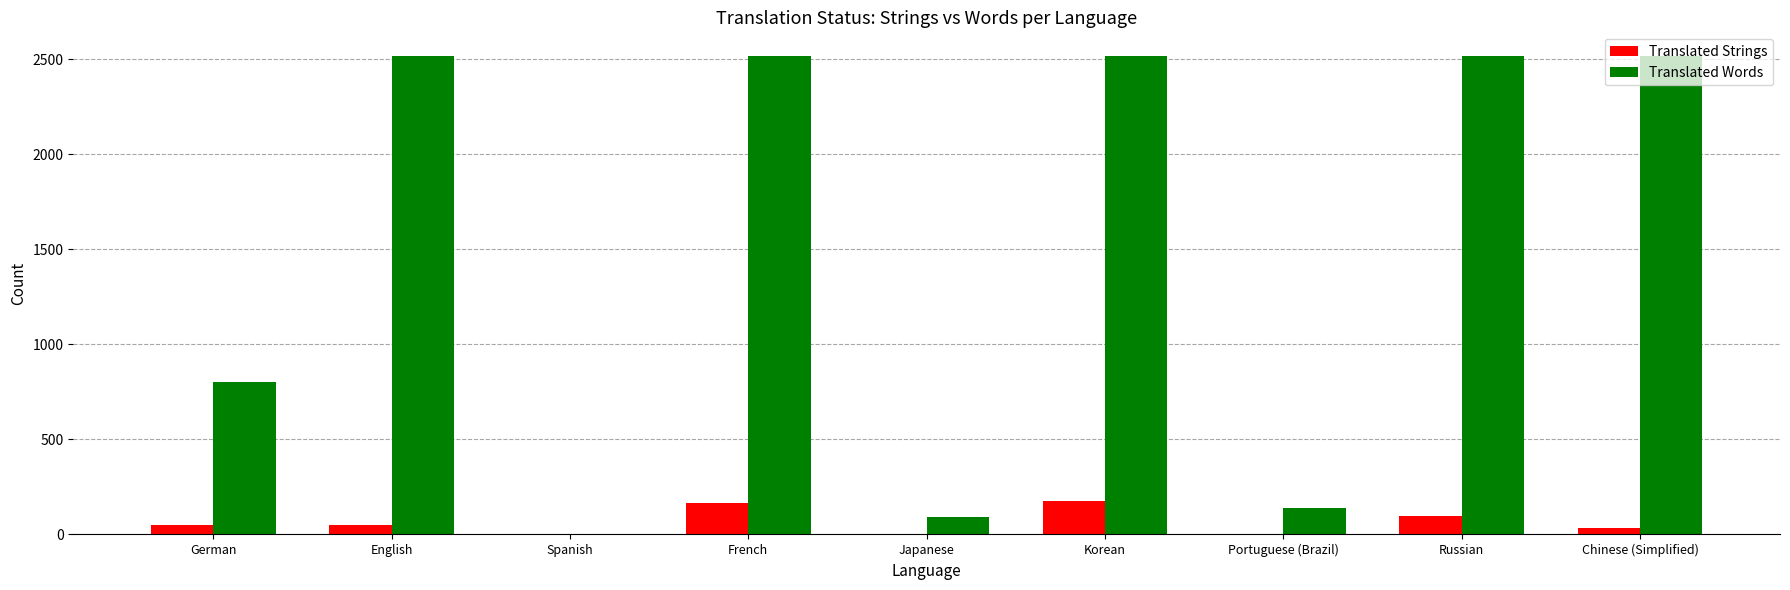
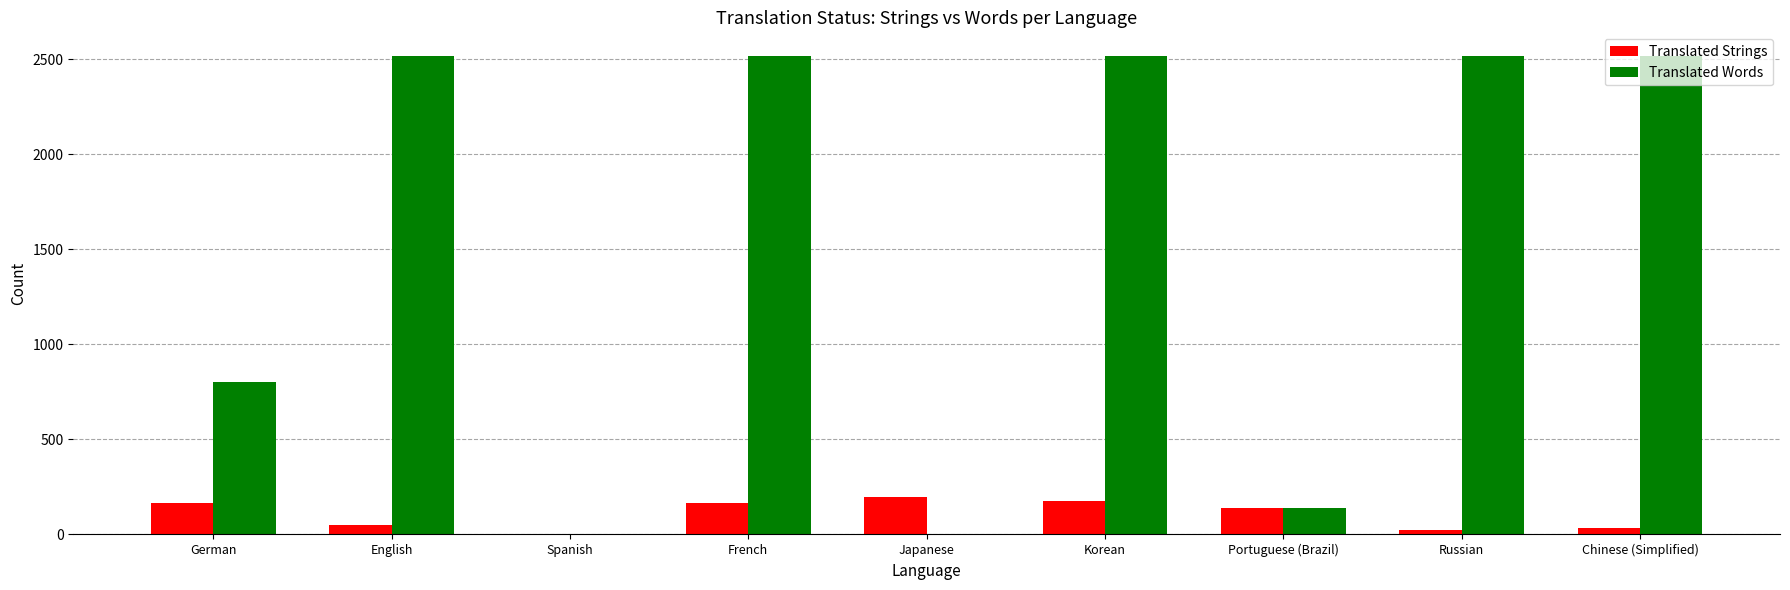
  {
    "Translated Strings": {
-     "German": 50,
+     "German": 160,
      "English": 50,
      "Spanish": 0,
      "French": 170,
-     "Japanese": 0,
+     "Japanese": 200,
      "Korean": 170,
-     "Portuguese (Brazil)": 0,
-     "Russian": 100,
+     "Portuguese (Brazil)": 140,
+     "Russian": 20,
      "Chinese (Simplified)": 30
    },
    "Translated Words": {
      "German": 810,
      "English": 2520,
      "Spanish": 0,
      "French": 2520,
-     "Japanese": 90,
+     "Japanese": 10,
      "Korean": 2520,
      "Portuguese (Brazil)": 140,
      "Russian": 2520
    }
  }
